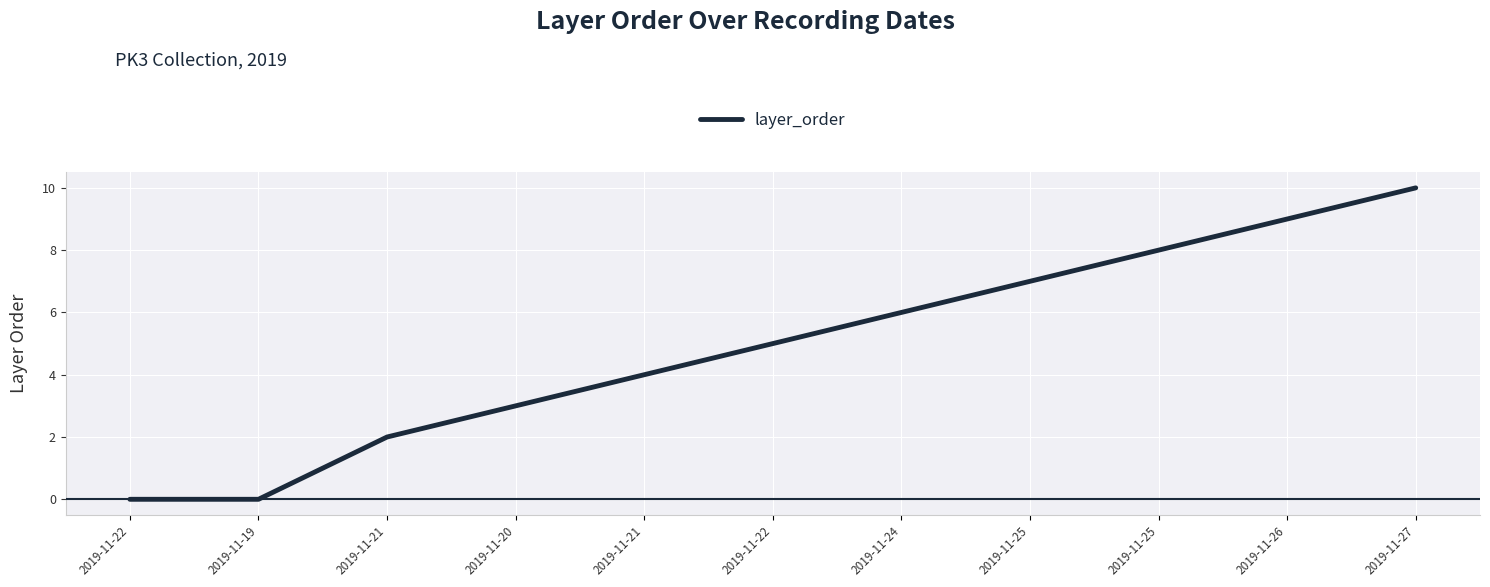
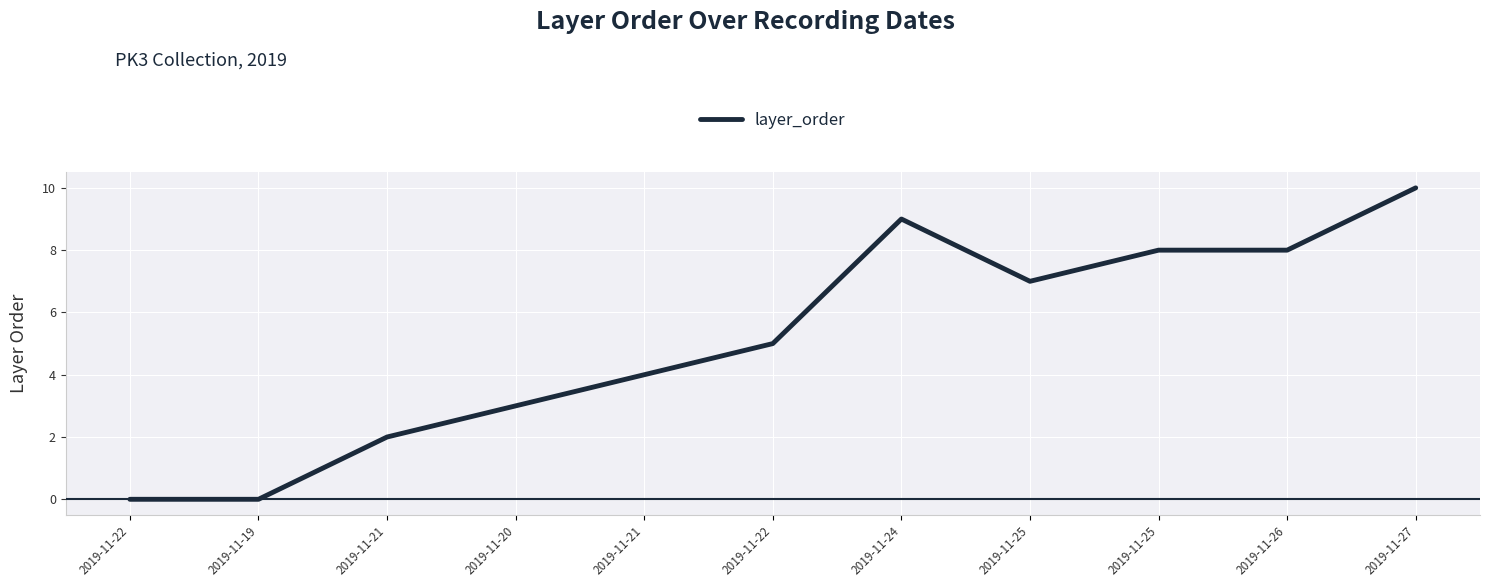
  {
    "2019-11-19": 0,
    "2019-11-20": 3,
-   "2019-11-24": 6,
-   "2019-11-26": 9,
+   "2019-11-24": 9,
+   "2019-11-26": 8,
    "2019-11-27": 10
  }
